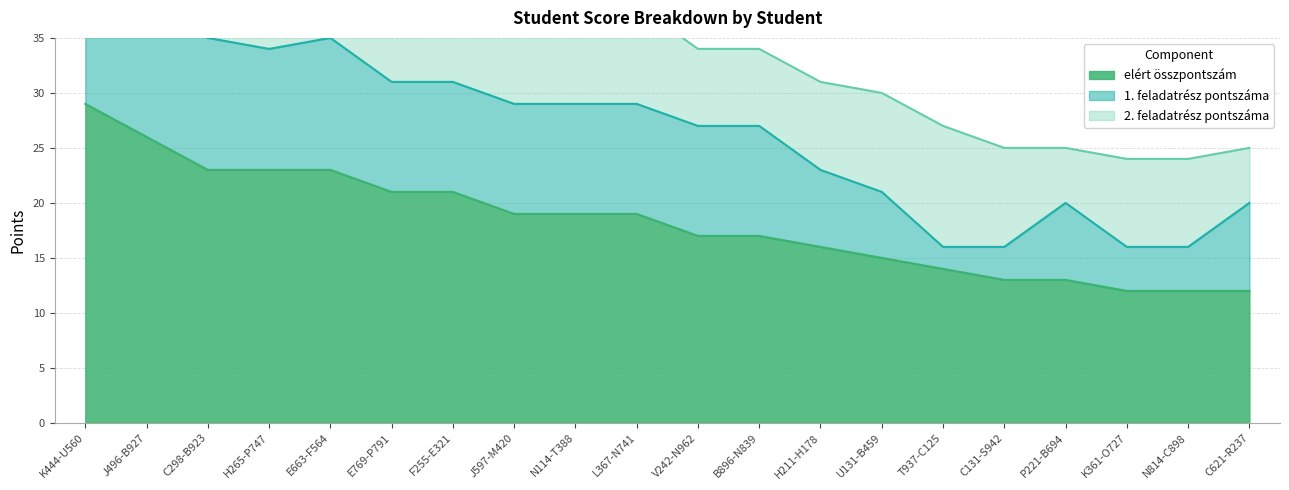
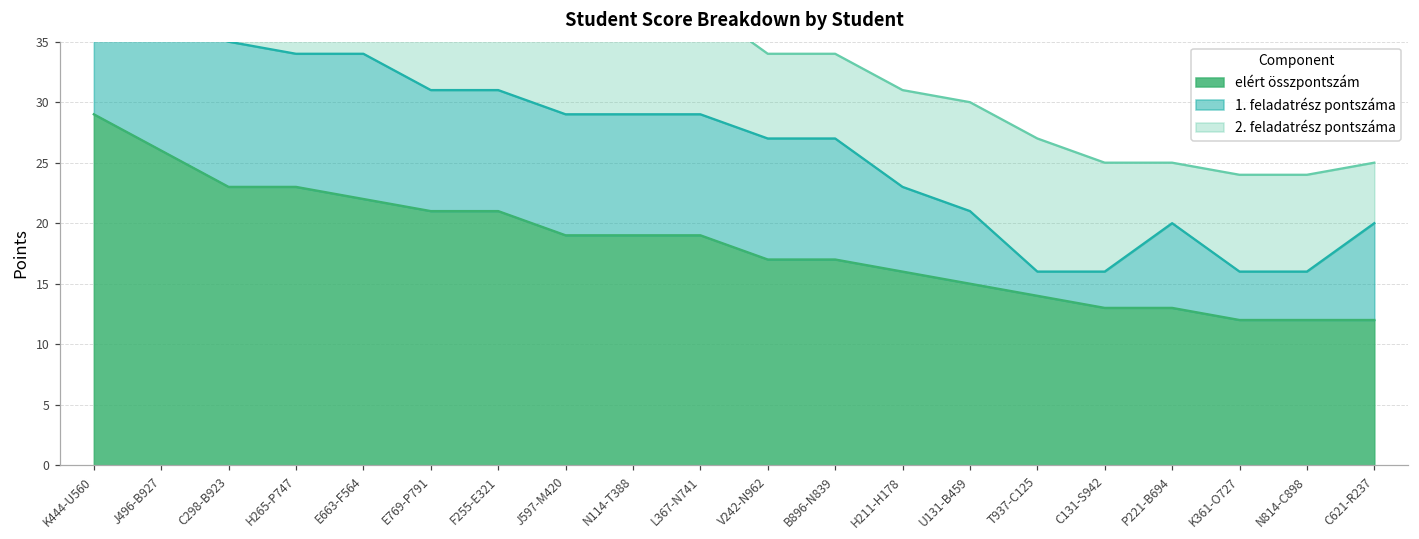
  {
    "elért összpontszám": {
      "K444-U560": 29,
      "J496-B927": 26,
      "C298-B923": 23,
      "H265-P747": 23,
-     "E663-F564": 23,
+     "E663-F564": 22,
      "E769-P791": 21,
      "F255-E321": 21,
      "J597-M420": 19,
      "N114-T388": 19,
      "L367-N741": 19,
      "V242-N962": 17,
      "B896-N839": 17,
      "H211-H178": 16,
      "U131-B459": 15,
      "T937-C125": 14,
      "C131-S942": 13,
      "P221-B694": 13,
      "K361-O727": 12,
      "N814-C898": 12,
      "C621-R237": 12
    },
    "1. feladatrész pontszáma": {
      "C298-B923": 12,
      "H265-P747": 11,
      "E663-F564": 12,
      "E769-P791": 10,
      "F255-E321": 10,
      "J597-M420": 10,
      "N114-T388": 10,
      "L367-N741": 10,
      "V242-N962": 10,
      "B896-N839": 10,
      "H211-H178": 7,
      "U131-B459": 6,
      "T937-C125": 2,
      "C131-S942": 3,
      "P221-B694": 7,
      "K361-O727": 4,
      "N814-C898": 4,
      "C621-R237": 8
    },
    "2. feladatrész pontszáma": {
      "V242-N962": 7,
      "B896-N839": 7,
      "H211-H178": 8,
      "U131-B459": 9,
      "T937-C125": 11,
      "C131-S942": 9,
      "P221-B694": 5,
      "K361-O727": 8,
      "N814-C898": 8,
      "C621-R237": 5
    }
  }
